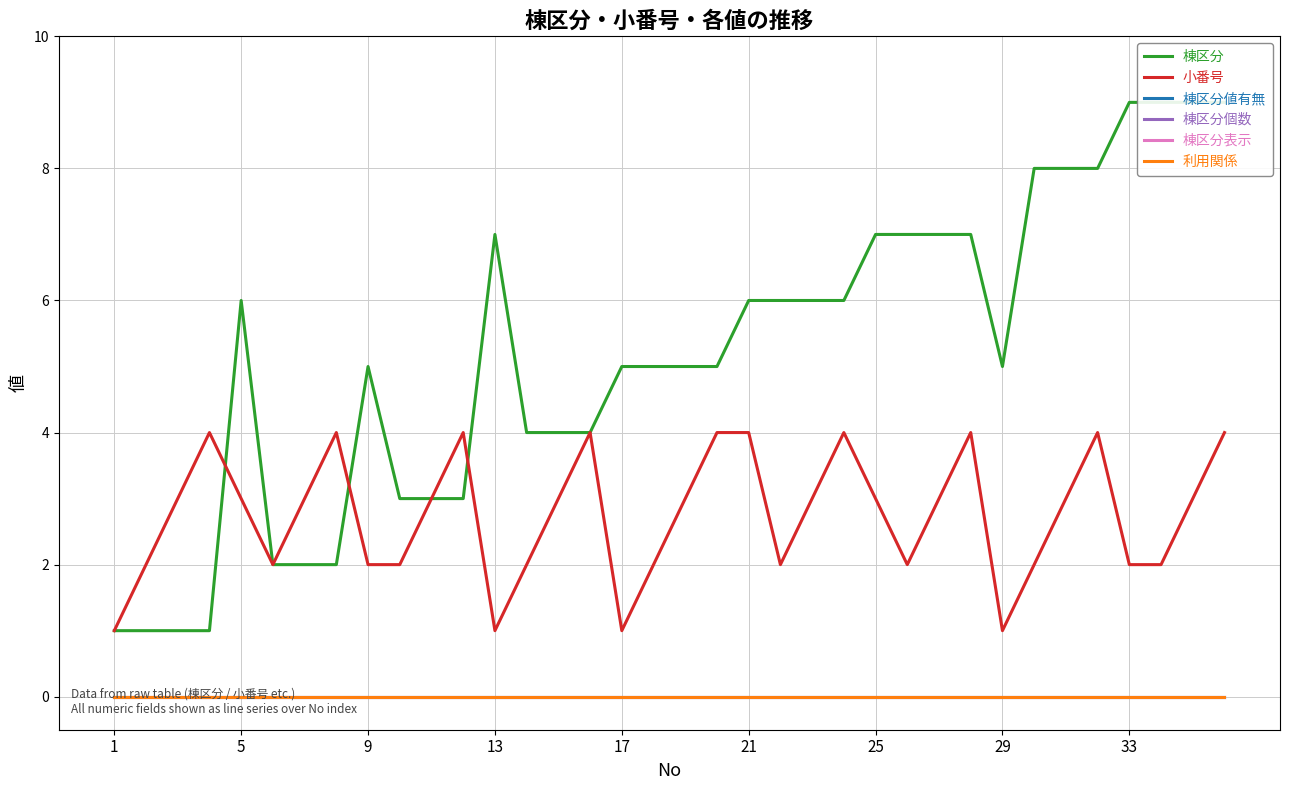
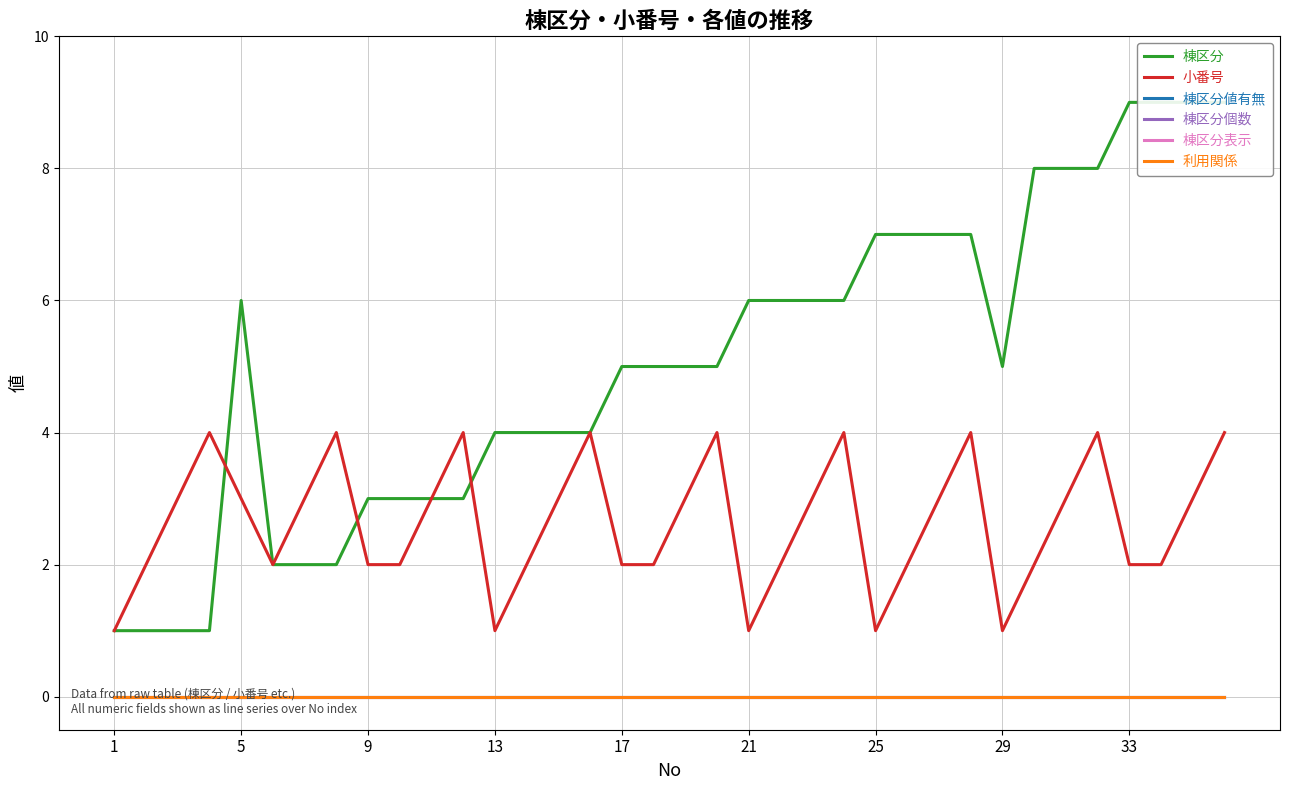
  {
    "棟区分": {
      "5": 6,
-     "9": 5,
-     "13": 7,
+     "9": 3,
+     "13": 4,
      "17": 5,
      "21": 6,
      "25": 7,
      "29": 5,
      "33": 9
    },
    "小番号": {
      "5": 3,
      "9": 2,
      "13": 1,
-     "17": 1,
-     "21": 4,
-     "25": 3,
+     "17": 2,
+     "21": 1,
+     "25": 1,
      "29": 1,
      "33": 2
    },
    "利用関係": {
      "1": 0,
      "5": 0,
      "9": 0,
      "13": 0,
      "17": 0,
      "21": 0,
      "25": 0,
      "29": 0,
      "33": 0
    }
  }
